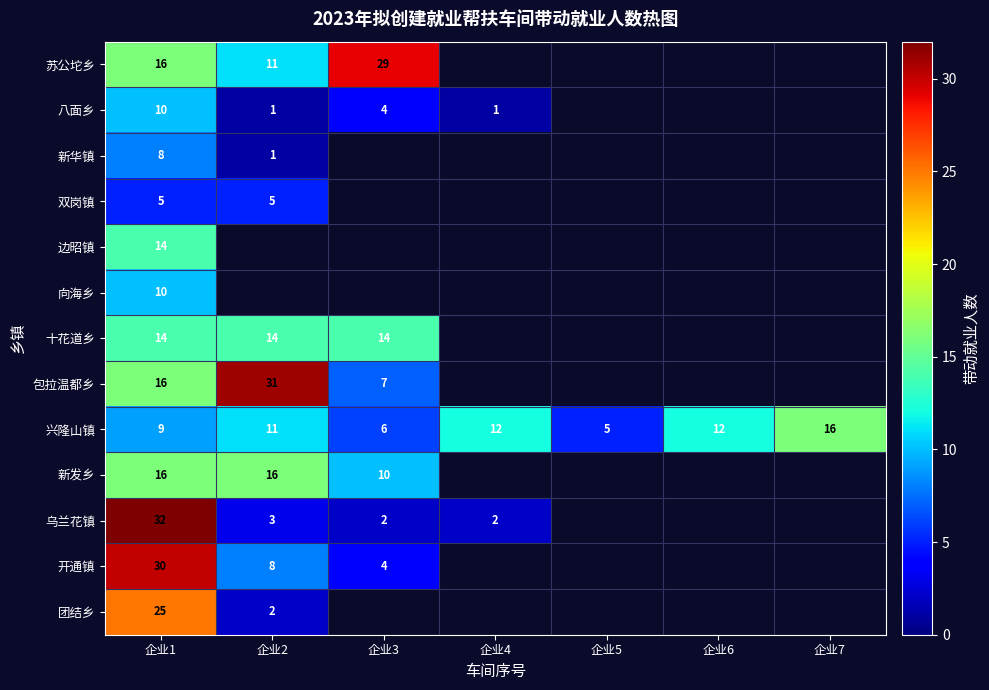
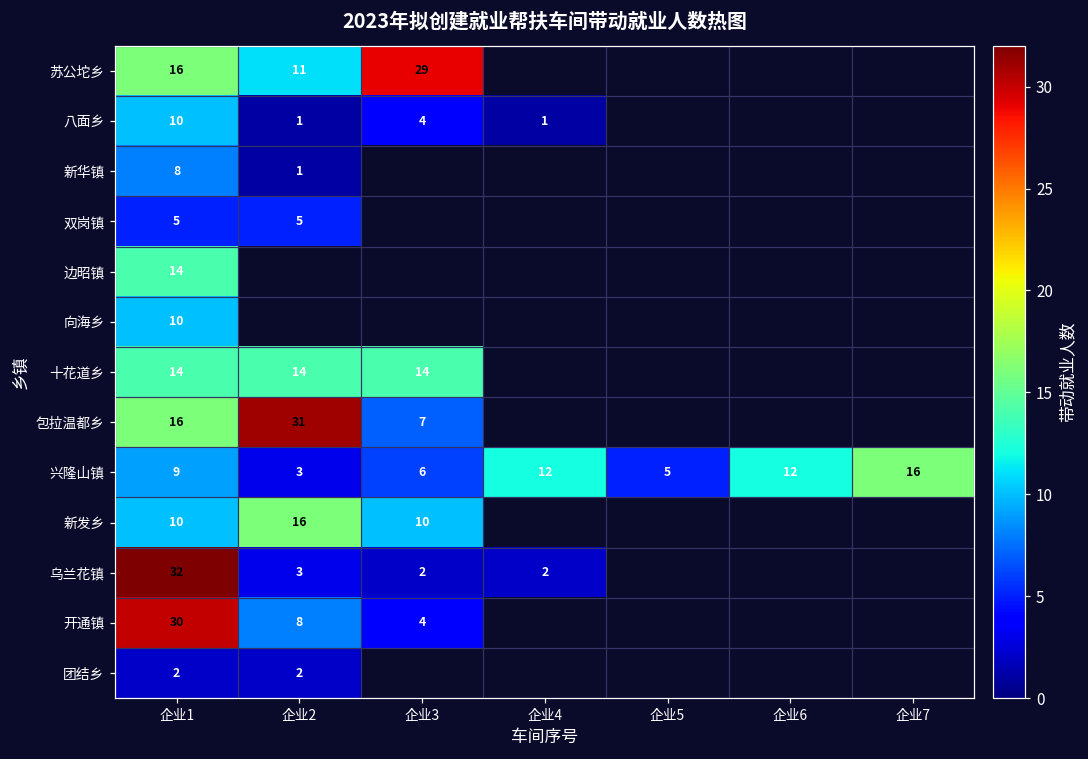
  {
    "苏公坨乡": {
      "企业1": 16,
      "企业2": 11,
      "企业3": 29
    },
    "八面乡": {
      "企业1": 10,
      "企业2": 1,
      "企业3": 4,
      "企业4": 1
    },
    "新华镇": {
      "企业1": 8,
      "企业2": 1
    },
    "双岗镇": {
      "企业1": 5,
      "企业2": 5
    },
    "边昭镇": {
      "企业1": 14
    },
    "向海乡": {
      "企业1": 10
    },
    "十花道乡": {
      "企业1": 14,
      "企业2": 14,
      "企业3": 14
    },
    "包拉温都乡": {
      "企业1": 16,
      "企业2": 31,
      "企业3": 7
    },
    "兴隆山镇": {
      "企业1": 9,
-     "企业2": 11,
+     "企业2": 3,
      "企业3": 6,
      "企业4": 12,
      "企业5": 5,
      "企业6": 12,
      "企业7": 16
    },
    "新发乡": {
-     "企业1": 16,
+     "企业1": 10,
      "企业2": 16,
      "企业3": 10
    },
    "乌兰花镇": {
      "企业1": 32,
      "企业2": 3,
      "企业3": 2,
      "企业4": 2
    },
    "开通镇": {
      "企业1": 30,
      "企业2": 8,
      "企业3": 4
    },
    "团结乡": {
-     "企业1": 25,
+     "企业1": 2,
      "企业2": 2
    }
  }
